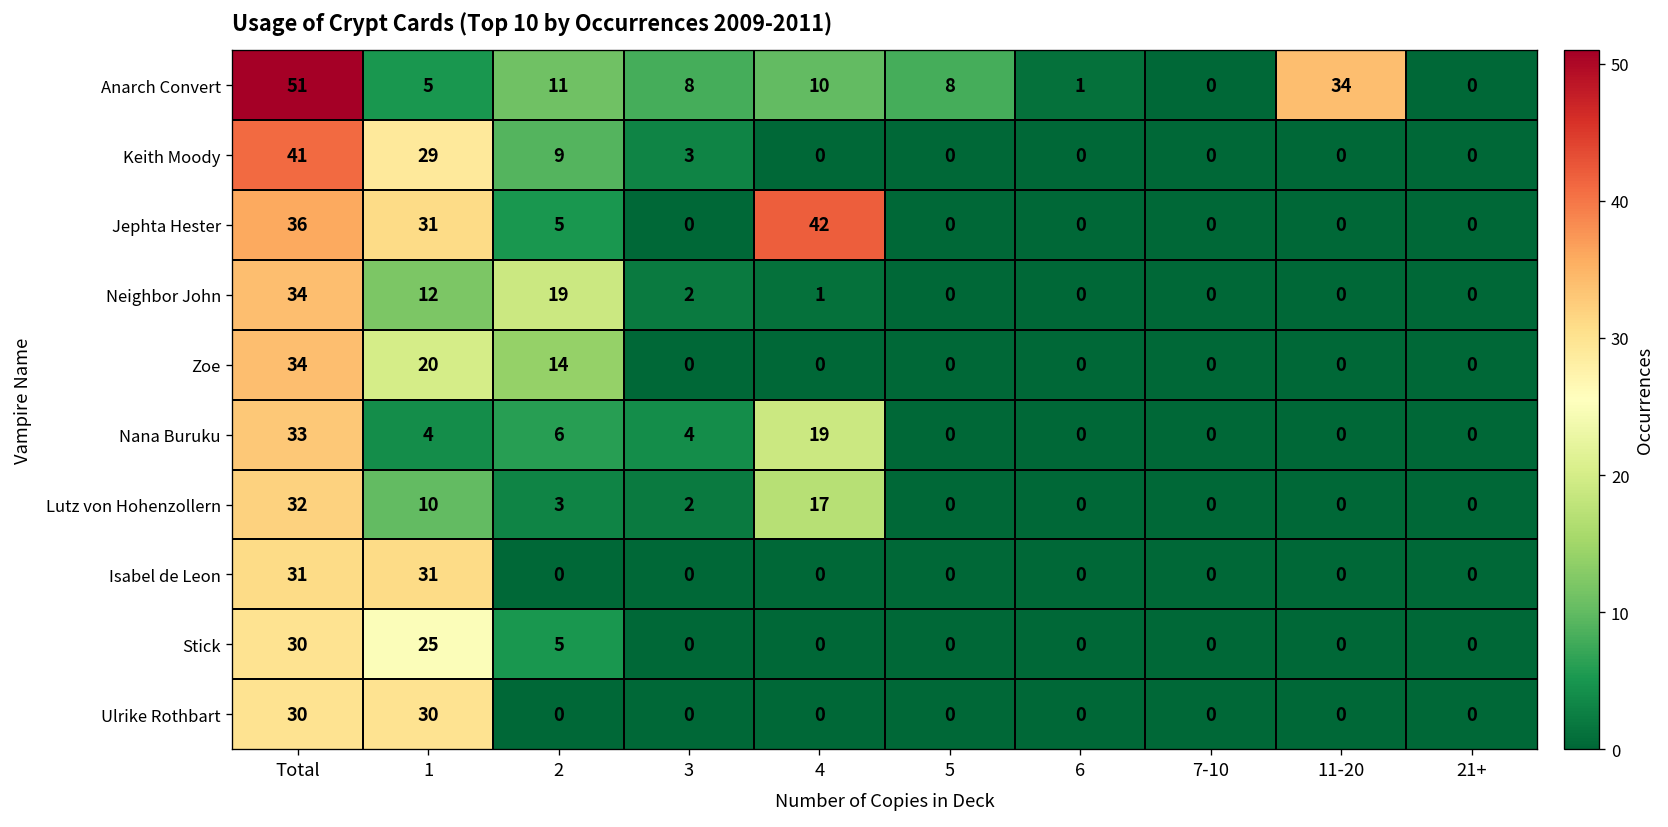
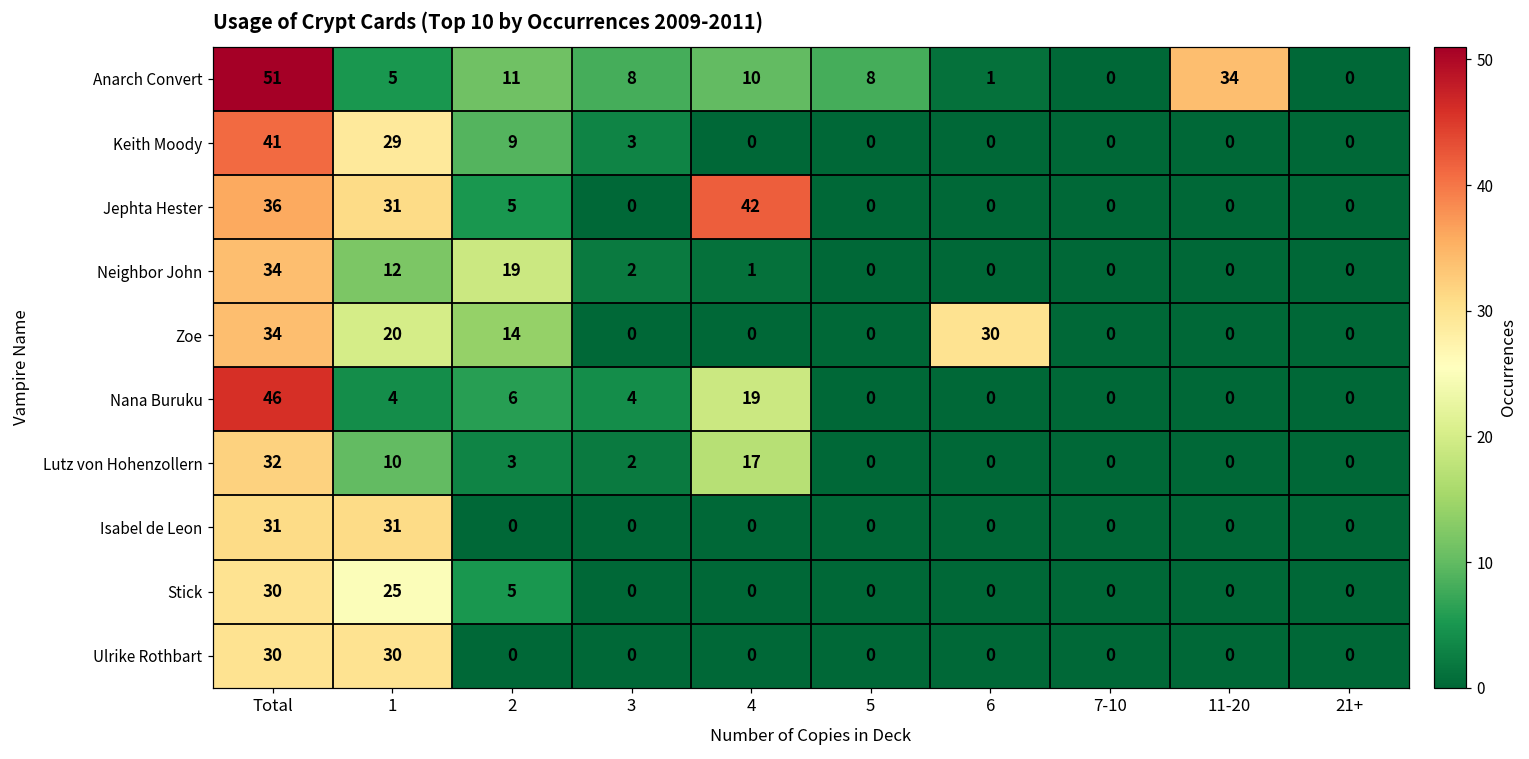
  {
    "Anarch Convert": {
      "Total": 51,
      "1": 5,
      "2": 11,
      "3": 8,
      "4": 10,
      "5": 8,
      "6": 1,
      "7-10": 0,
      "11-20": 34,
      "21+": 0
    },
    "Keith Moody": {
      "Total": 41,
      "1": 29,
      "2": 9,
      "3": 3,
      "4": 0,
      "5": 0,
      "6": 0,
      "7-10": 0,
      "11-20": 0,
      "21+": 0
    },
    "Jephta Hester": {
      "Total": 36,
      "1": 31,
      "2": 5,
      "3": 0,
      "4": 42,
      "5": 0,
      "6": 0,
      "7-10": 0,
      "11-20": 0,
      "21+": 0
    },
    "Neighbor John": {
      "Total": 34,
      "1": 12,
      "2": 19,
      "3": 2,
      "4": 1,
      "5": 0,
      "6": 0,
      "7-10": 0,
      "11-20": 0,
      "21+": 0
    },
    "Zoe": {
      "Total": 34,
      "1": 20,
      "2": 14,
      "3": 0,
      "4": 0,
      "5": 0,
-     "6": 0,
+     "6": 30,
      "7-10": 0,
      "11-20": 0,
      "21+": 0
    },
    "Nana Buruku": {
-     "Total": 33,
+     "Total": 46,
      "1": 4,
      "2": 6,
      "3": 4,
      "4": 19,
      "5": 0,
      "6": 0,
      "7-10": 0,
      "11-20": 0,
      "21+": 0
    },
    "Lutz von Hohenzollern": {
      "Total": 32,
      "1": 10,
      "2": 3,
      "3": 2,
      "4": 17,
      "5": 0,
      "6": 0,
      "7-10": 0,
      "11-20": 0,
      "21+": 0
    },
    "Isabel de Leon": {
      "Total": 31,
      "1": 31,
      "2": 0,
      "3": 0,
      "4": 0,
      "5": 0,
      "6": 0,
      "7-10": 0,
      "11-20": 0,
      "21+": 0
    },
    "Stick": {
      "Total": 30,
      "1": 25,
      "2": 5,
      "3": 0,
      "4": 0,
      "5": 0,
      "6": 0,
      "7-10": 0,
      "11-20": 0,
      "21+": 0
    },
    "Ulrike Rothbart": {
      "Total": 30,
      "1": 30,
      "2": 0,
      "3": 0,
      "4": 0,
      "5": 0,
      "6": 0,
      "7-10": 0,
      "11-20": 0,
      "21+": 0
    }
  }
